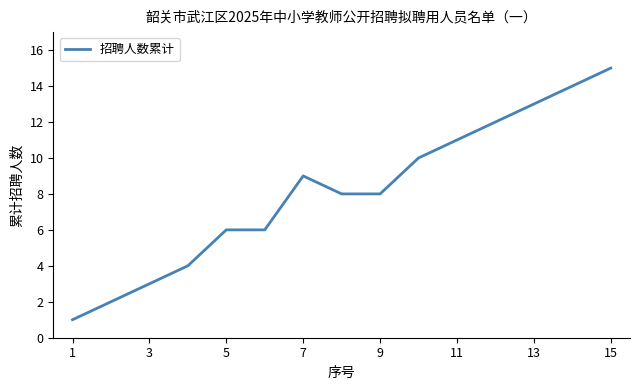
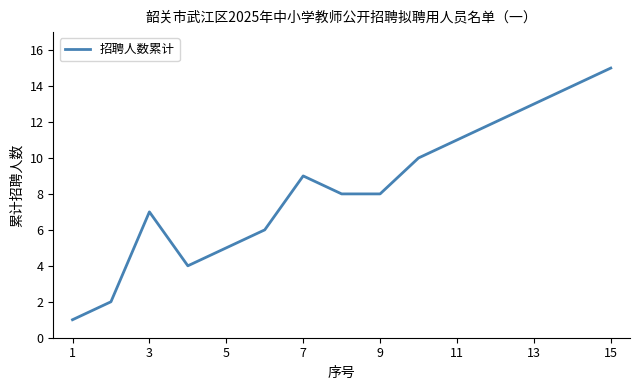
  {
    "1": 1,
-   "3": 3,
-   "5": 6,
+   "3": 7,
+   "5": 5,
    "7": 9,
    "9": 8,
    "11": 11,
    "13": 13,
    "15": 15
  }
